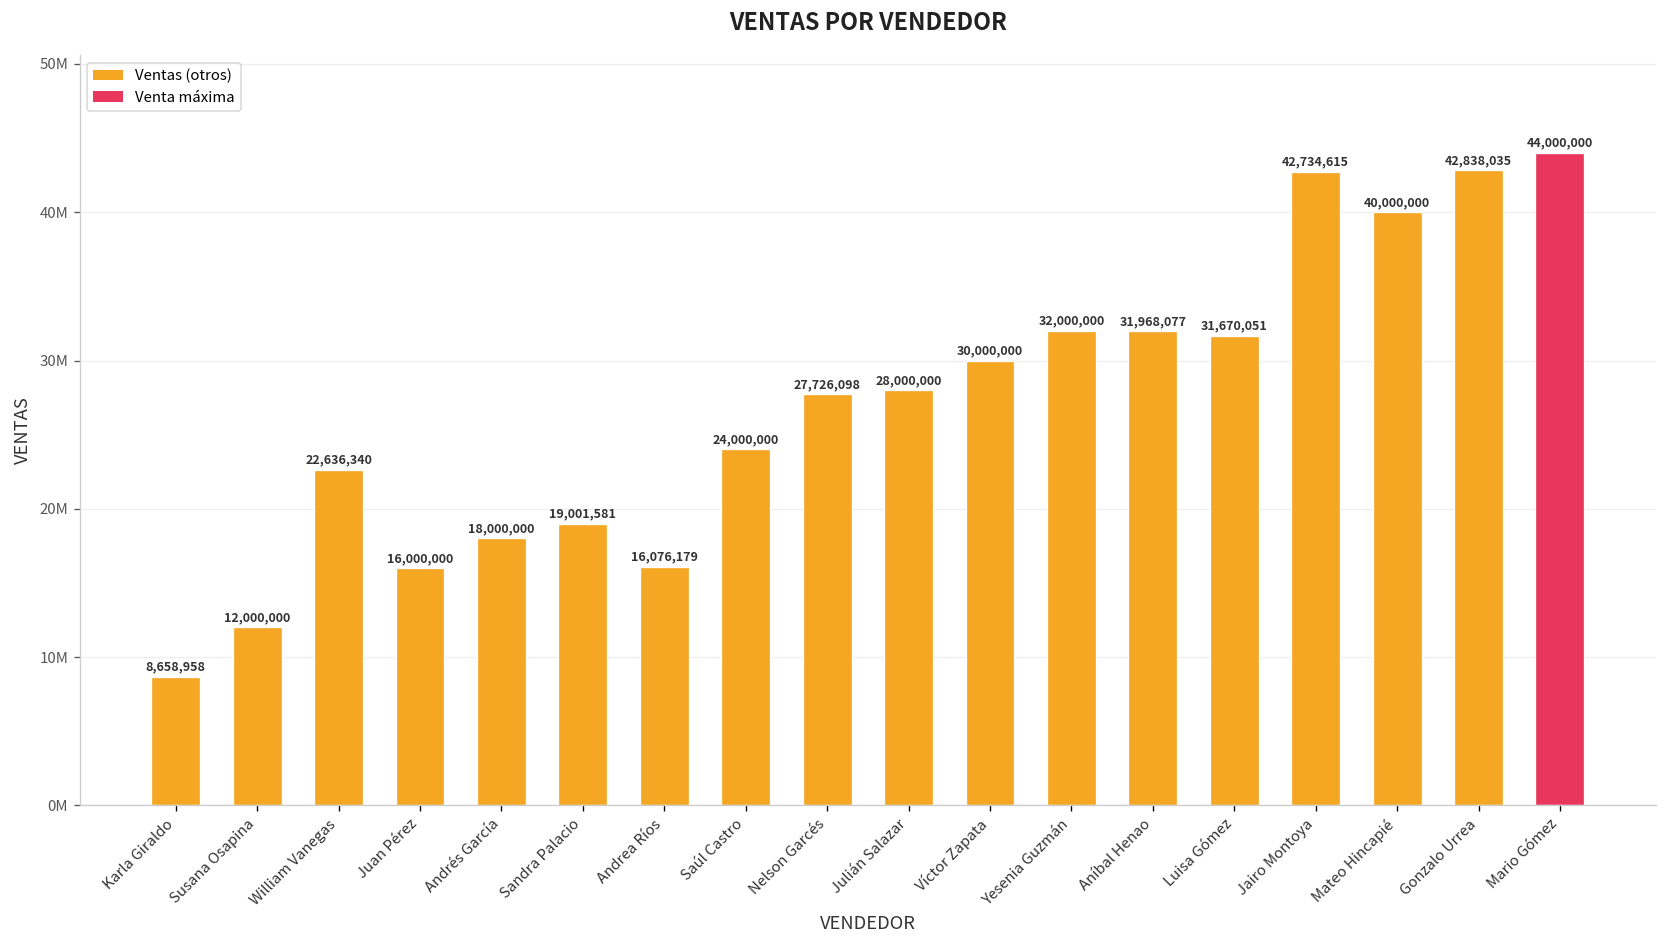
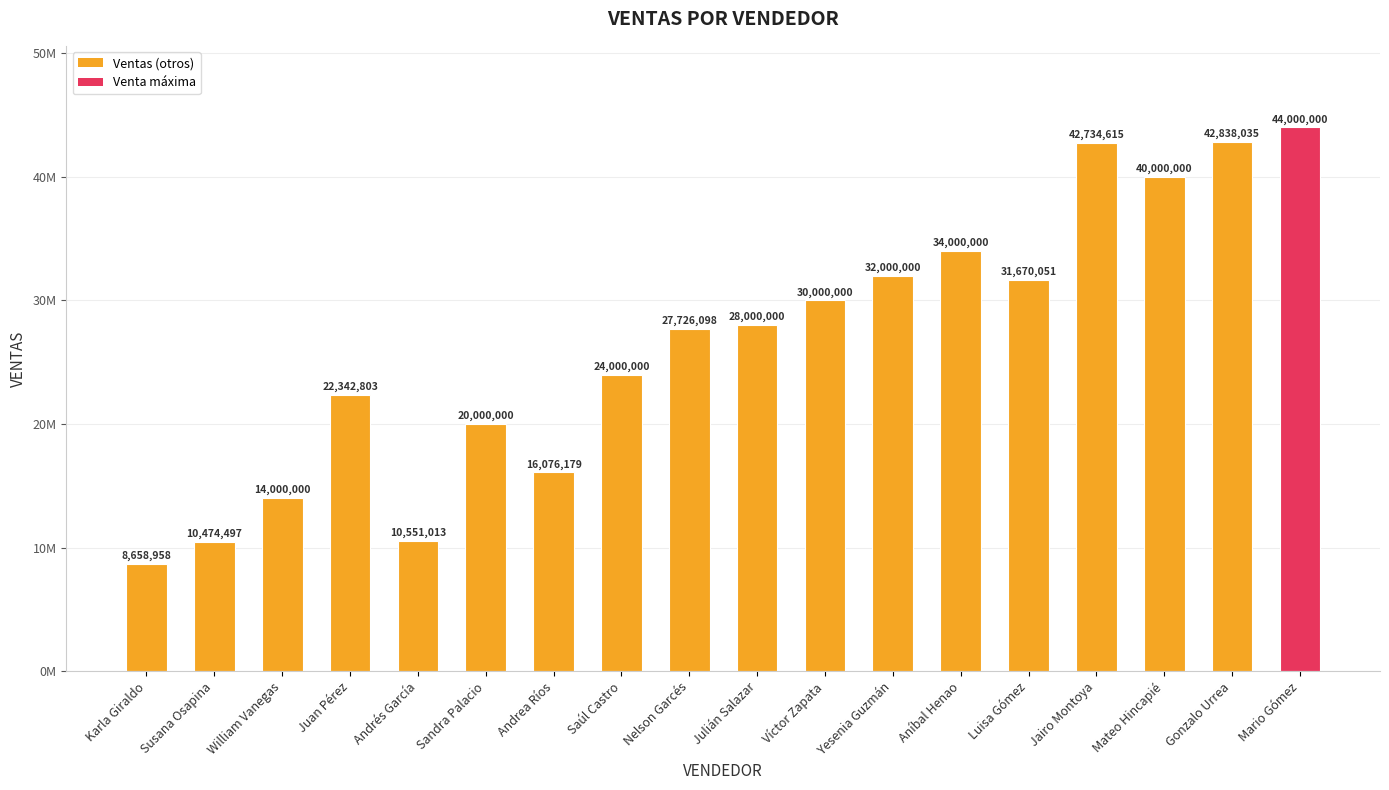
  {
    "Karla Giraldo": "8,658,958",
-   "Susana Osapina": "12,000,000",
-   "William Vanegas": "22,636,340",
-   "Juan Pérez": "16,000,000",
-   "Andrés García": "18,000,000",
-   "Sandra Palacio": "19,001,581",
+   "Susana Osapina": "10,474,497",
+   "William Vanegas": "14,000,000",
+   "Juan Pérez": "22,342,803",
+   "Andrés García": "10,551,013",
+   "Sandra Palacio": "20,000,000",
    "Andrea Ríos": "16,076,179",
    "Saúl Castro": "24,000,000",
    "Nelson Garcés": "27,726,098",
    "Julián Salazar": "28,000,000",
    "Víctor Zapata": "30,000,000",
    "Yesenia Guzmán": "32,000,000",
-   "Aníbal Henao": "31,968,077",
+   "Aníbal Henao": "34,000,000",
    "Luisa Gómez": "31,670,051",
    "Jairo Montoya": "42,734,615",
    "Mateo Hincapié": "40,000,000",
    "Gonzalo Urrea": "42,838,035",
    "Mario Gómez": "44,000,000"
  }
